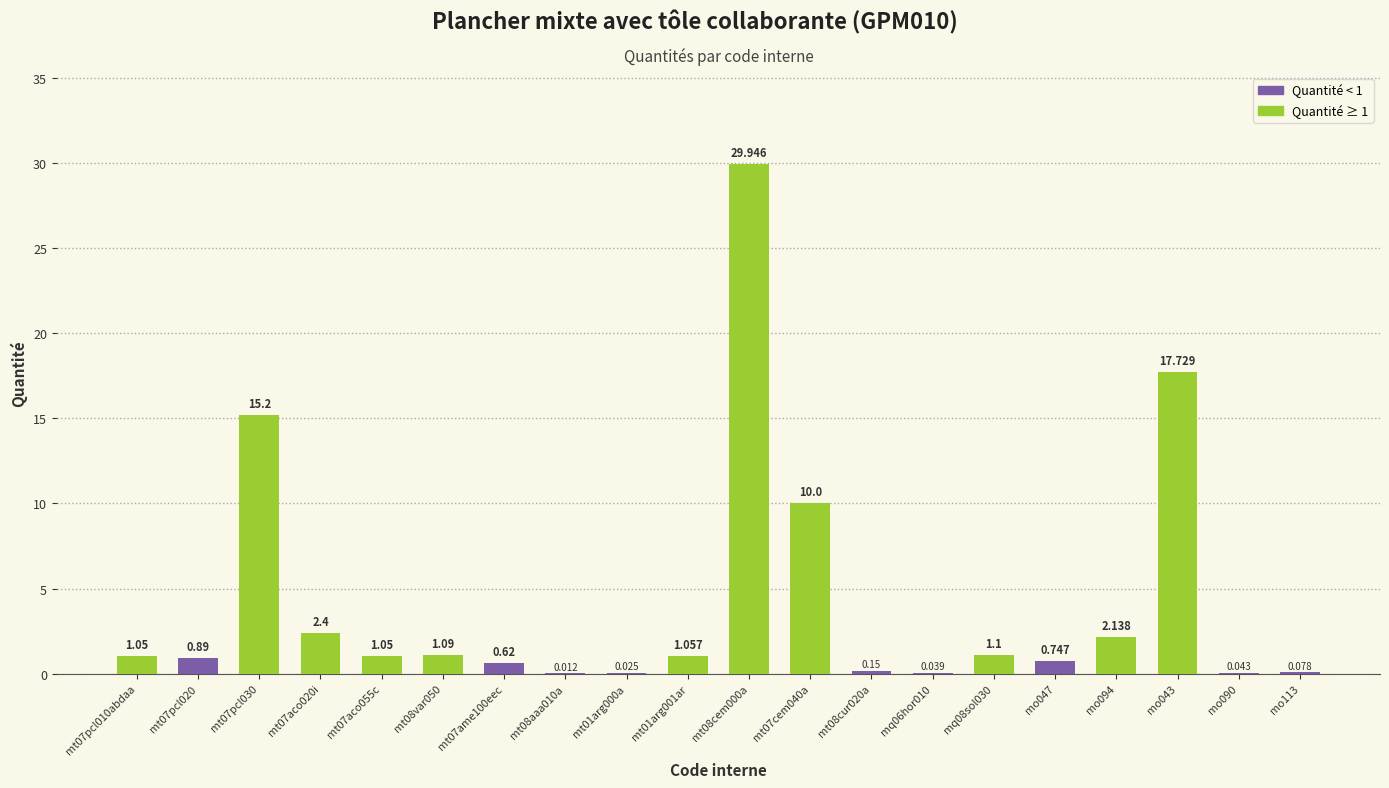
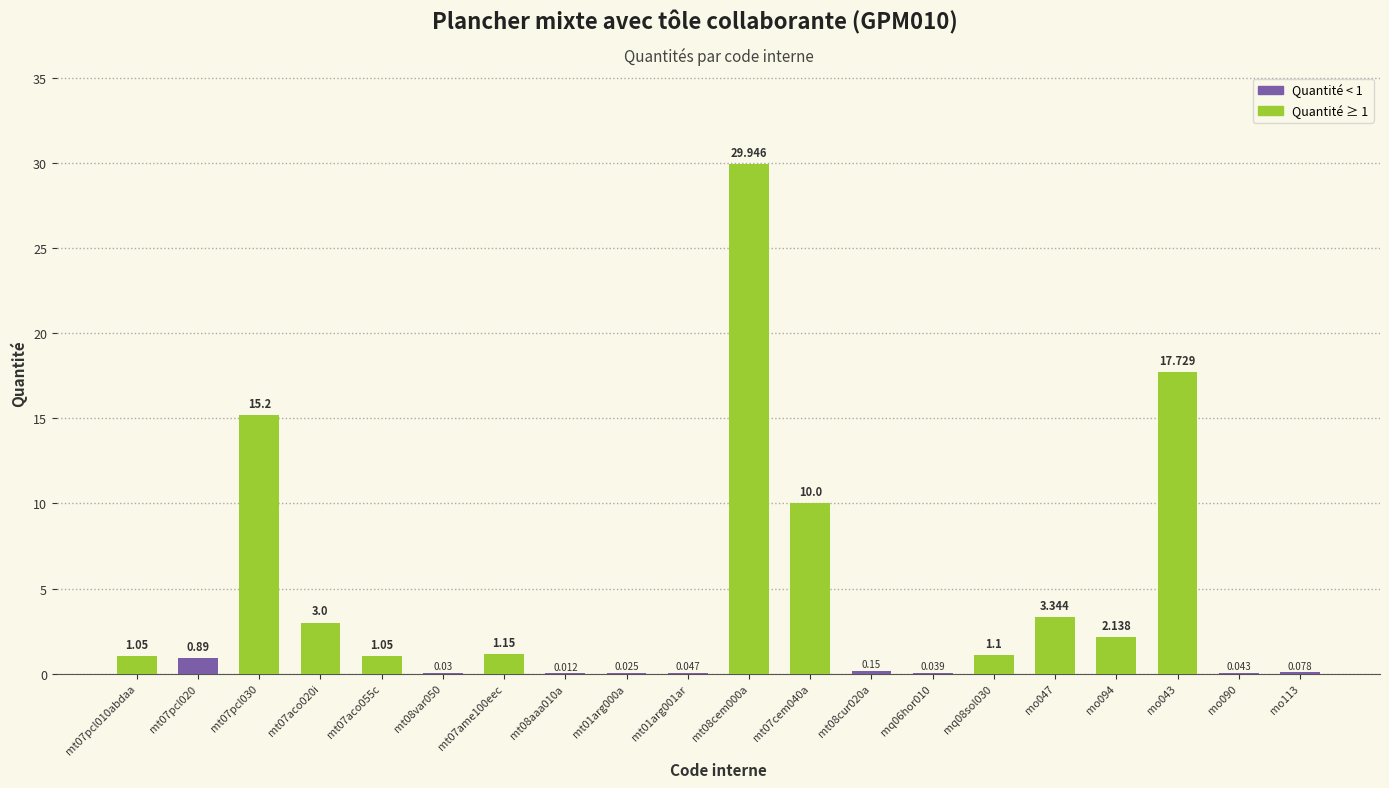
  {
    "mt07pcl010abdaa": 1.05,
    "mt07pcl020": 0.89,
    "mt07pcl030": 15.2,
-   "mt07aco020i": 2.4,
+   "mt07aco020i": 3.0,
    "mt07aco055c": 1.05,
-   "mt08var050": 1.09,
-   "mt07ame100eec": 0.62,
+   "mt08var050": 0.03,
+   "mt07ame100eec": 1.15,
    "mt08aaa010a": 0.012,
    "mt01arg000a": 0.025,
-   "mt01arg001ar": 1.057,
+   "mt01arg001ar": 0.047,
    "mt08cem000a": 29.946,
    "mt07cem040a": 10.0,
    "mt08cur020a": 0.15,
    "mq06hor010": 0.039,
    "mq08sol030": 1.1,
-   "mo047": 0.747,
+   "mo047": 3.344,
    "mo094": 2.138,
    "mo043": 17.729,
    "mo090": 0.043,
    "mo113": 0.078
  }
